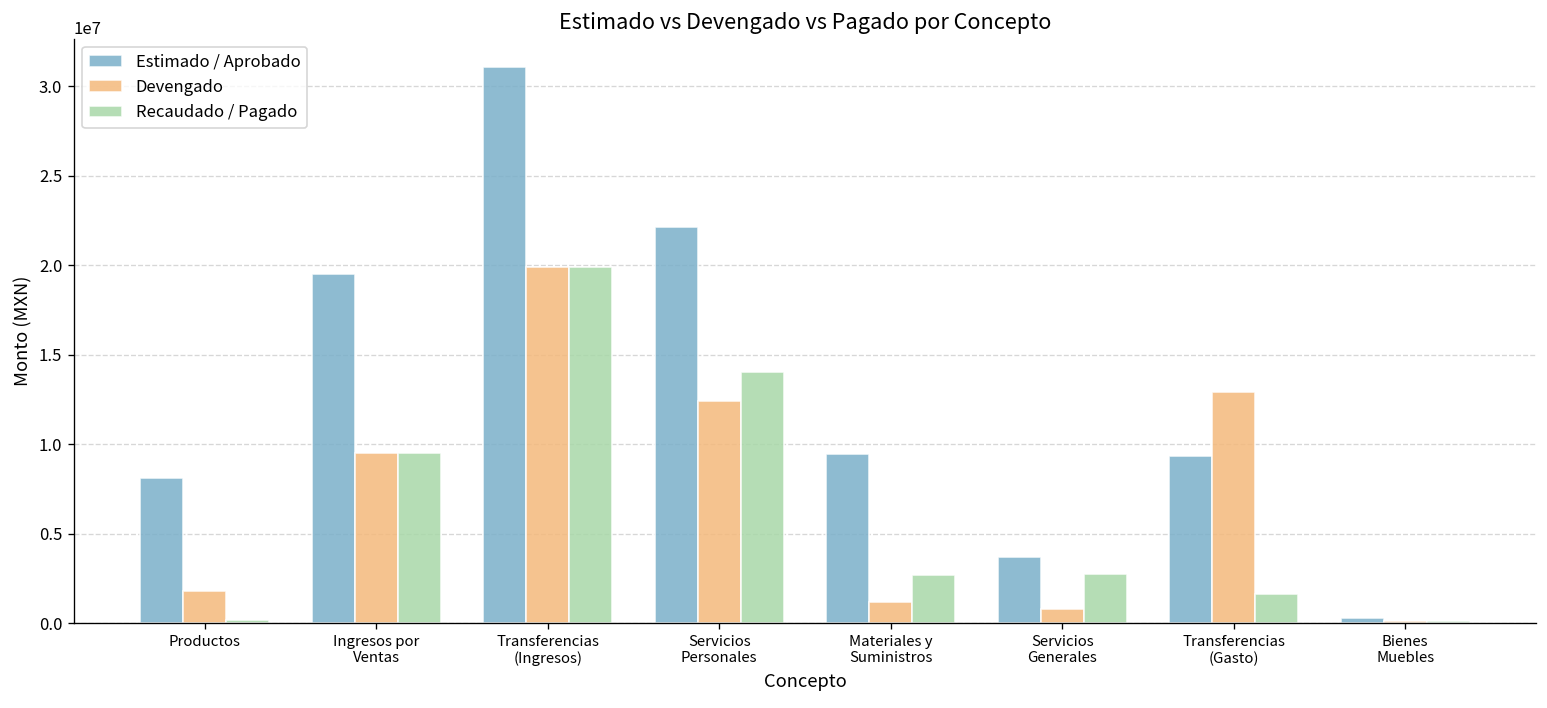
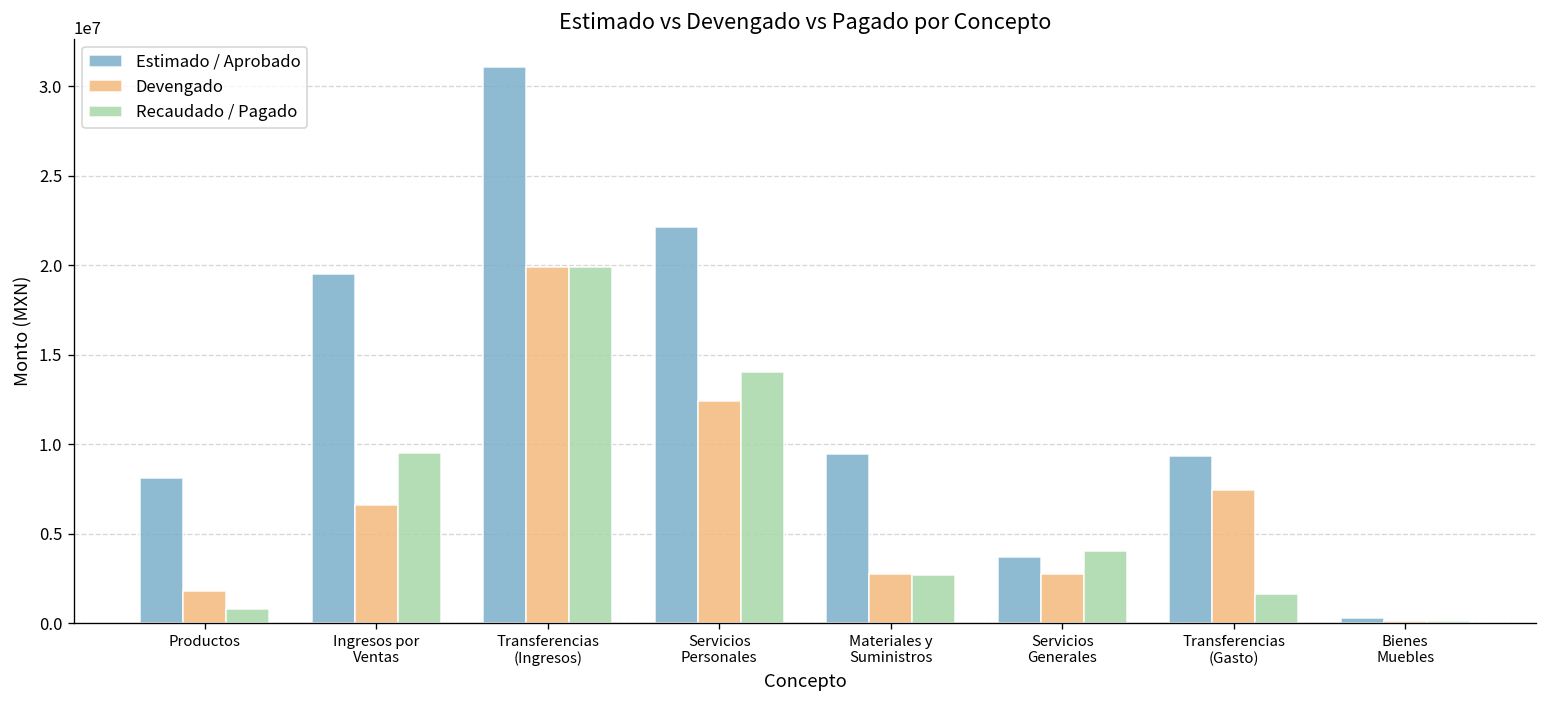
  {
    "Estimado / Aprobado": {
      "Productos": 8100000,
      "Ingresos por Ventas": 19500000,
      "Transferencias (Ingresos)": 31100000,
      "Servicios Personales": 22100000,
      "Materiales y Suministros": 9500000,
      "Servicios Generales": 3700000,
      "Transferencias (Gasto)": 9300000,
      "Bienes Muebles": 300000
    },
    "Devengado": {
      "Productos": 1800000,
-     "Ingresos por Ventas": 9500000,
+     "Ingresos por Ventas": 6600000,
      "Transferencias (Ingresos)": 19900000,
      "Servicios Personales": 12400000,
-     "Materiales y Suministros": 1200000,
-     "Servicios Generales": 800000,
-     "Transferencias (Gasto)": 12900000
+     "Materiales y Suministros": 2700000,
+     "Servicios Generales": 2800000,
+     "Transferencias (Gasto)": 7400000
    },
    "Recaudado / Pagado": {
-     "Productos": 200000,
+     "Productos": 800000,
      "Ingresos por Ventas": 9500000,
      "Transferencias (Ingresos)": 19900000,
      "Servicios Personales": 14000000,
      "Materiales y Suministros": 2700000,
-     "Servicios Generales": 2800000,
+     "Servicios Generales": 4000000,
      "Transferencias (Gasto)": 1600000
    }
  }
